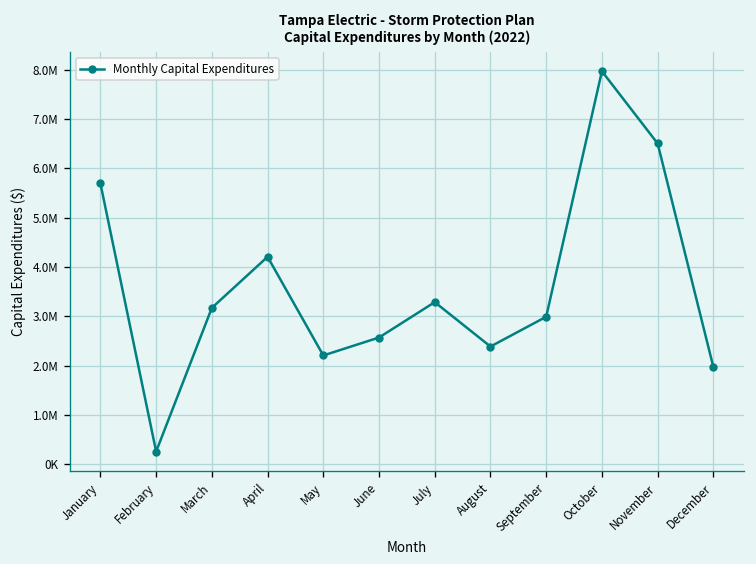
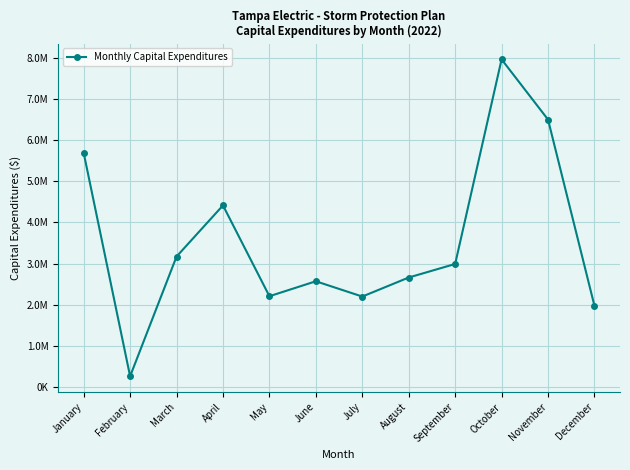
  {
    "January": 5700000,
    "February": 300000,
    "March": 3200000,
-   "April": 4200000,
+   "April": 4400000,
    "May": 2200000,
    "June": 2600000,
-   "July": 3300000,
-   "August": 2400000,
+   "July": 2200000,
+   "August": 2700000,
    "September": 3000000,
    "October": 8000000,
    "November": 6500000,
    "December": 2000000
  }
